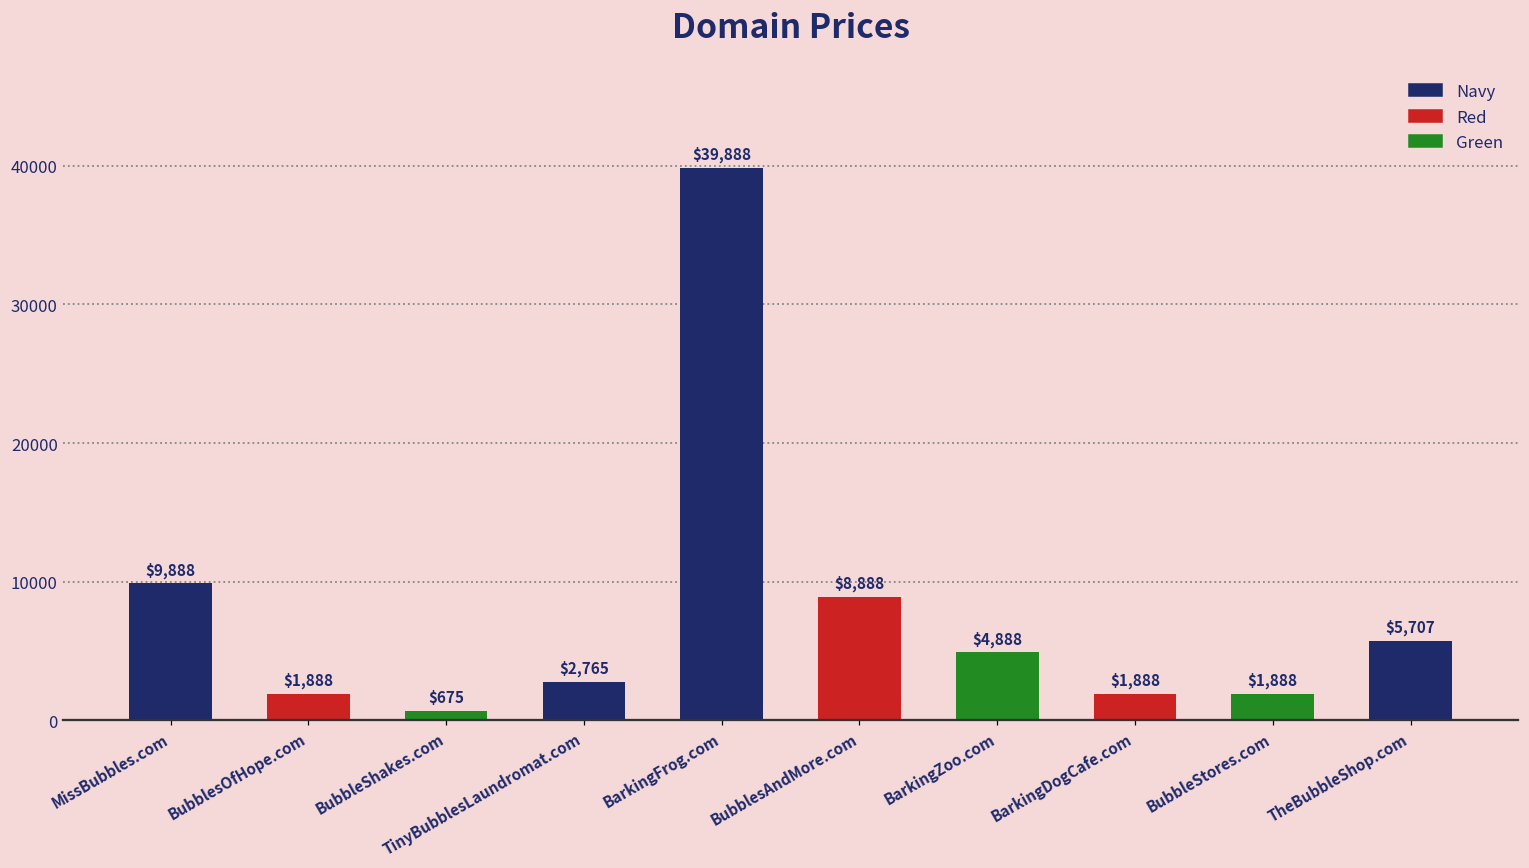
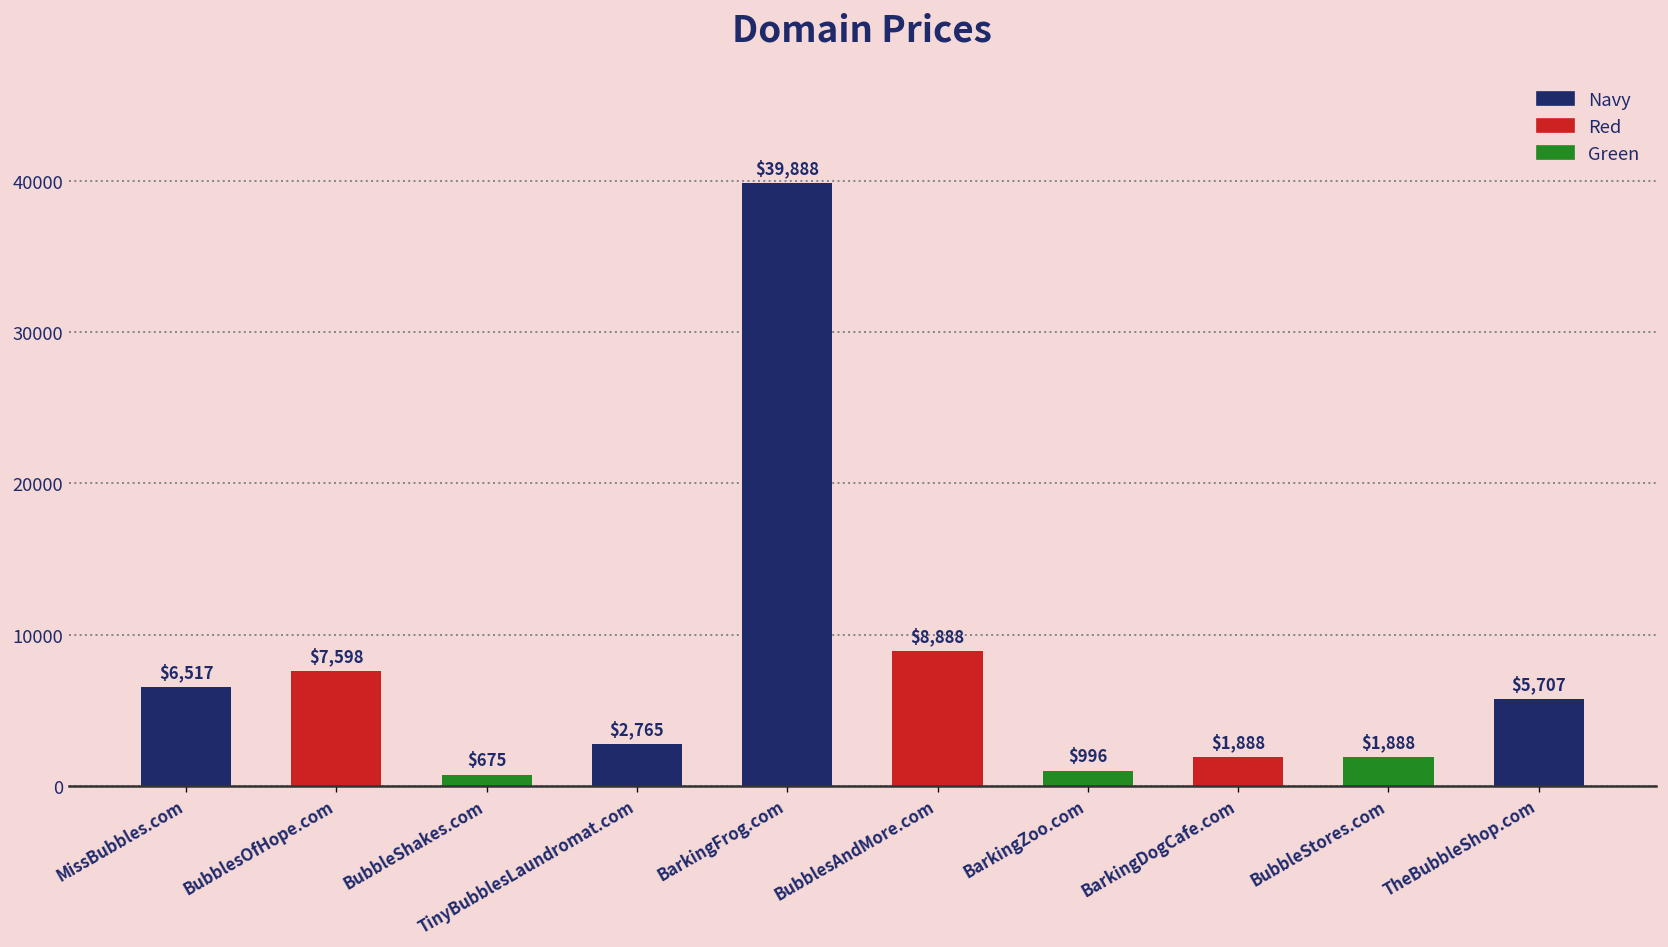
  {
-   "MissBubbles.com": "$9,888",
-   "BubblesOfHope.com": "$1,888",
+   "MissBubbles.com": "$6,517",
+   "BubblesOfHope.com": "$7,598",
    "BubbleShakes.com": "$675",
    "TinyBubblesLaundromat.com": "$2,765",
    "BarkingFrog.com": "$39,888",
    "BubblesAndMore.com": "$8,888",
-   "BarkingZoo.com": "$4,888",
+   "BarkingZoo.com": "$996",
    "BarkingDogCafe.com": "$1,888",
    "BubbleStores.com": "$1,888",
    "TheBubbleShop.com": "$5,707"
  }
